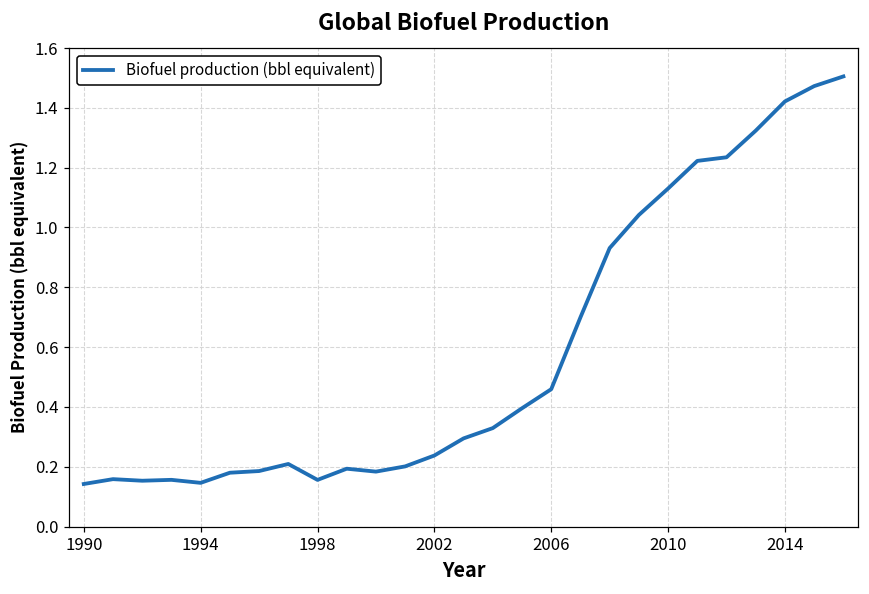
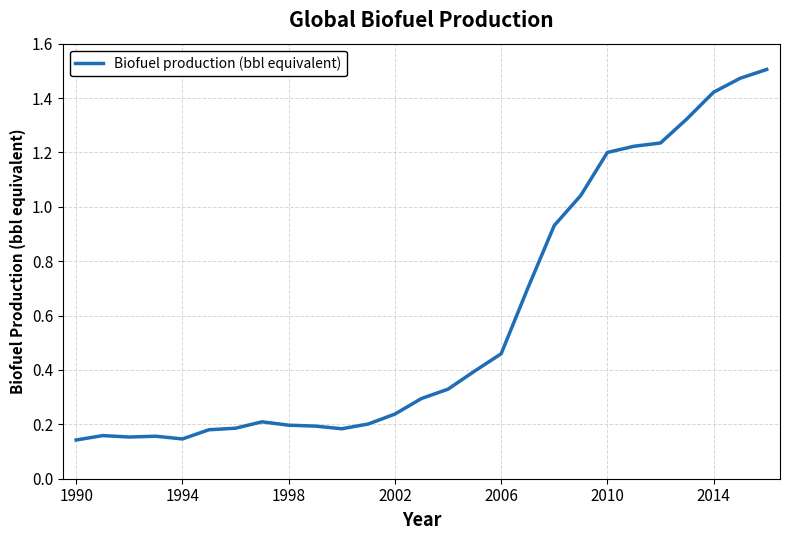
  {
    "1990": 0.14,
    "1994": 0.15,
-   "1998": 0.16,
+   "1998": 0.20,
    "2002": 0.24,
    "2006": 0.46,
-   "2010": 1.13,
+   "2010": 1.20,
    "2014": 1.42
  }
